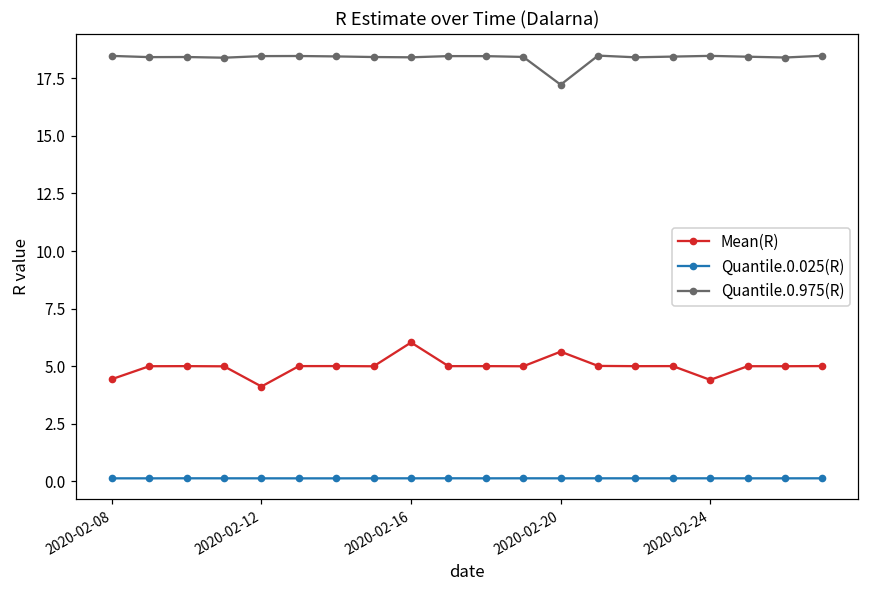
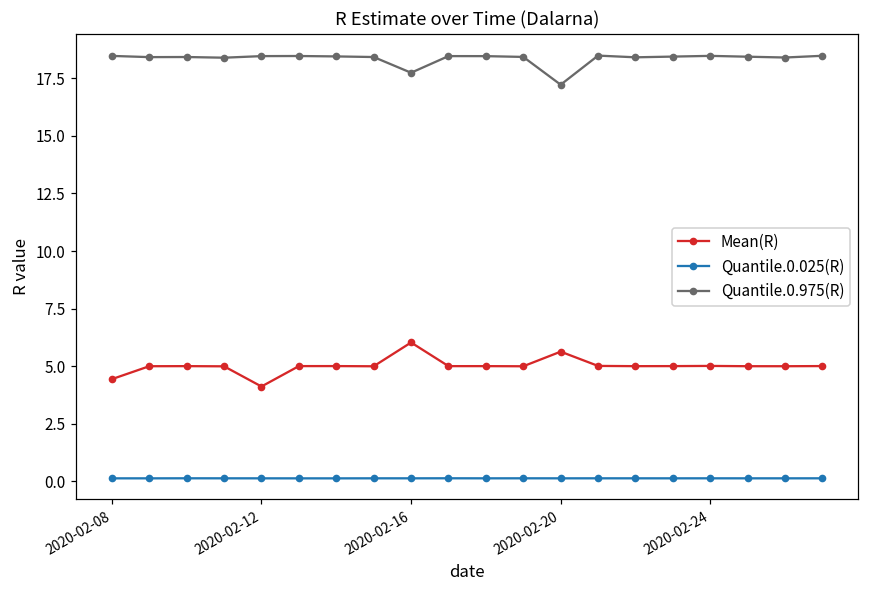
  {
    "Mean(R)": {
      "2020-02-08": 4.4,
      "2020-02-12": 4.1,
      "2020-02-16": 6.0,
      "2020-02-20": 5.6,
-     "2020-02-24": 4.4
+     "2020-02-24": 5.0
    },
    "Quantile.0.025(R)": {
      "2020-02-08": 0.1,
      "2020-02-12": 0.1,
      "2020-02-16": 0.1,
      "2020-02-20": 0.1,
      "2020-02-24": 0.1
    },
    "Quantile.0.975(R)": {
      "2020-02-08": 18.5,
      "2020-02-12": 18.5,
-     "2020-02-16": 18.4,
+     "2020-02-16": 17.7,
      "2020-02-20": 17.2,
      "2020-02-24": 18.5
    }
  }
